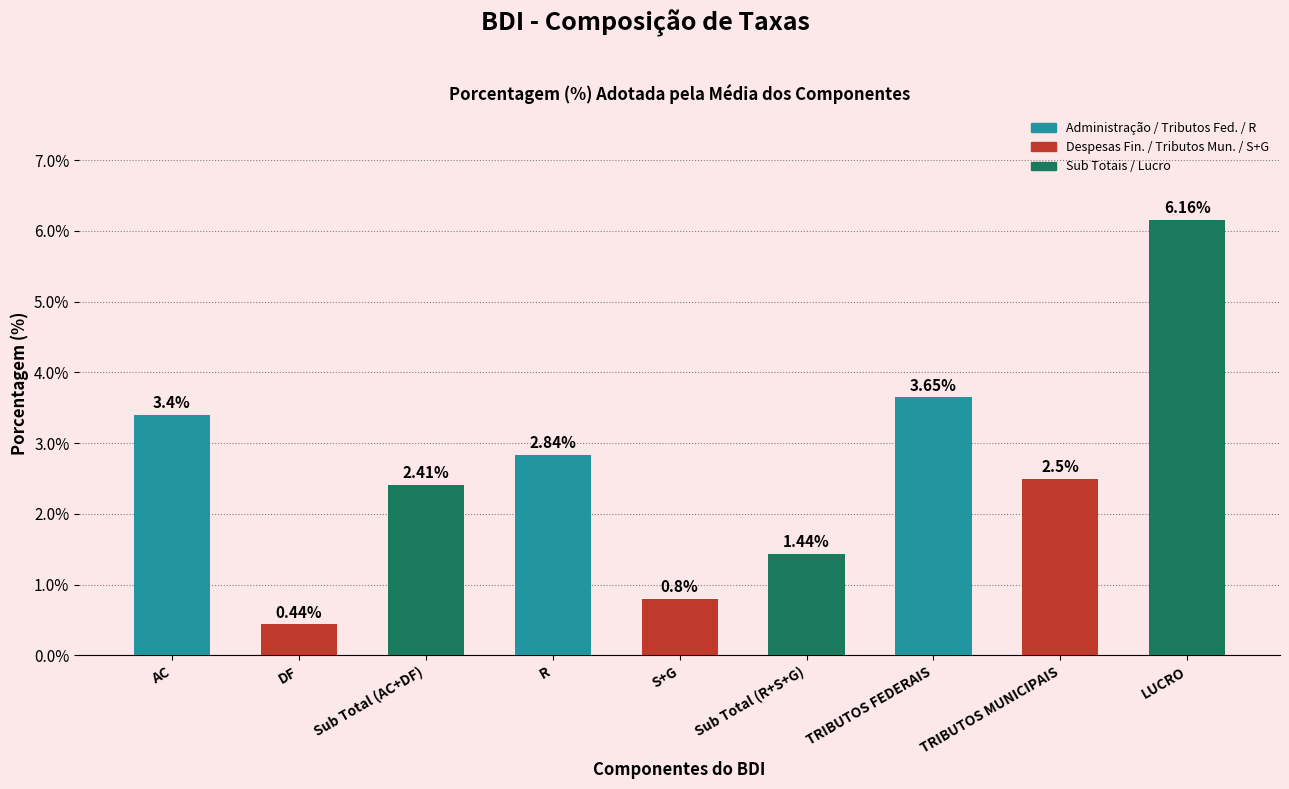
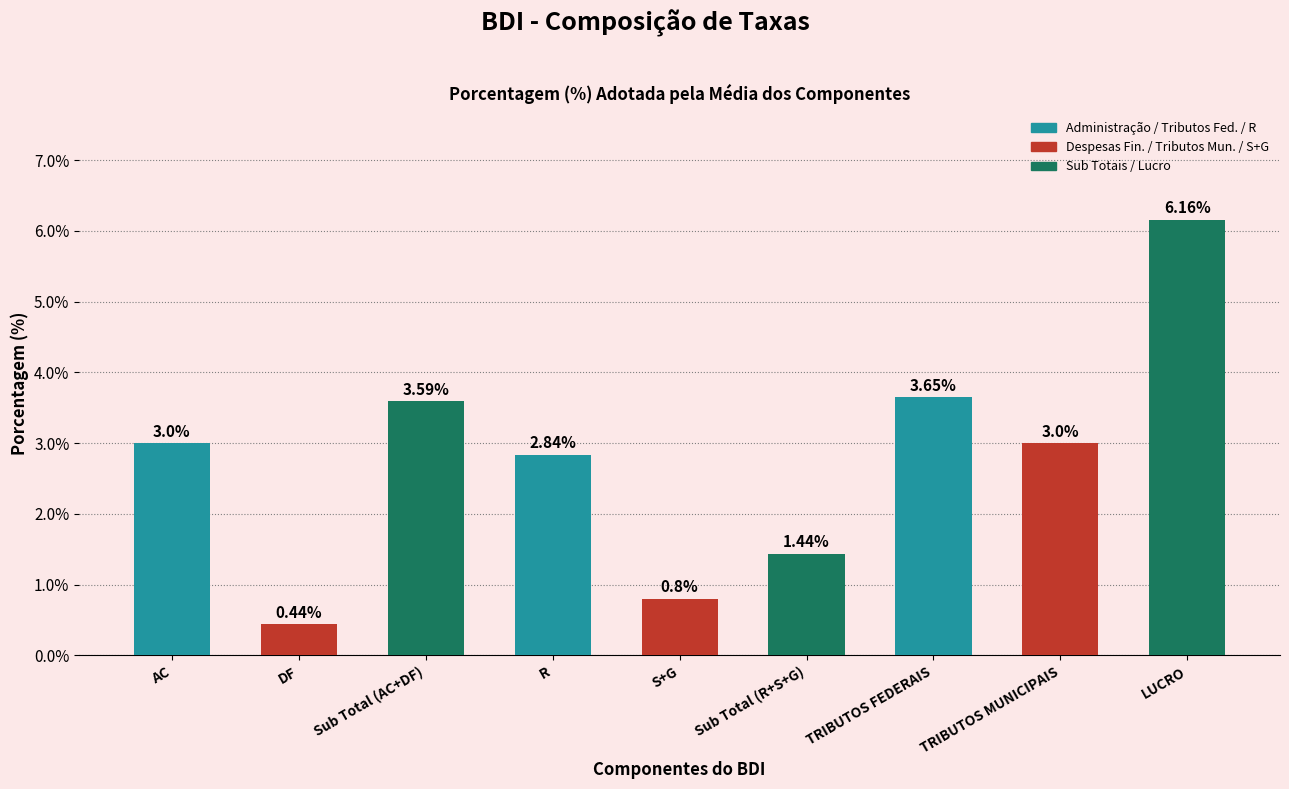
  {
-   "AC": "3.4%",
+   "AC": "3.0%",
    "DF": "0.44%",
-   "Sub Total (AC+DF)": "2.41%",
+   "Sub Total (AC+DF)": "3.59%",
    "R": "2.84%",
    "S+G": "0.8%",
    "Sub Total (R+S+G)": "1.44%",
    "TRIBUTOS FEDERAIS": "3.65%",
-   "TRIBUTOS MUNICIPAIS": "2.5%",
+   "TRIBUTOS MUNICIPAIS": "3.0%",
    "LUCRO": "6.16%"
  }
